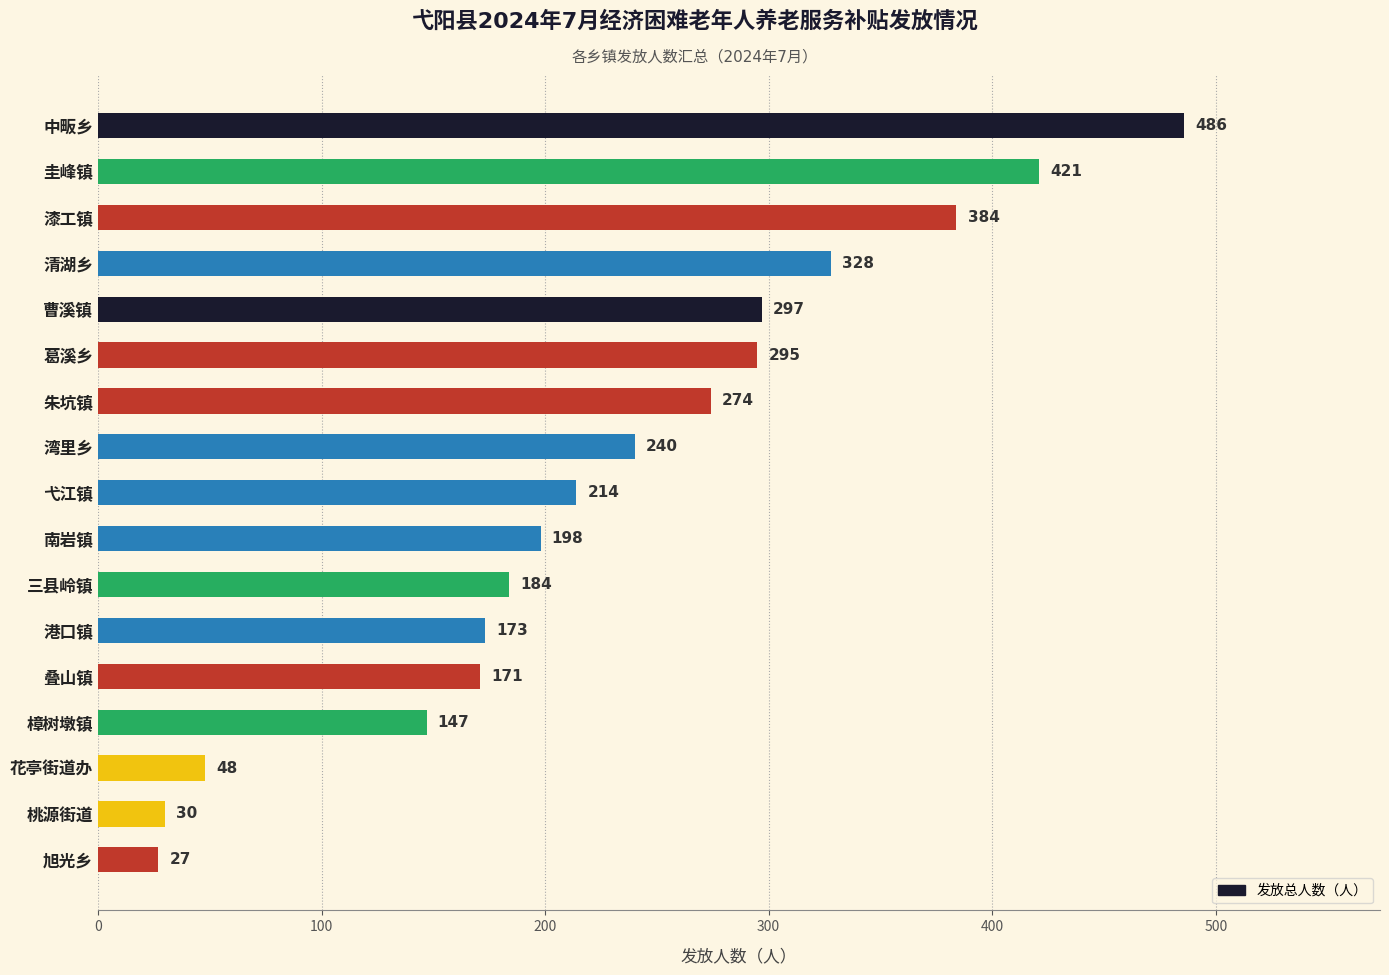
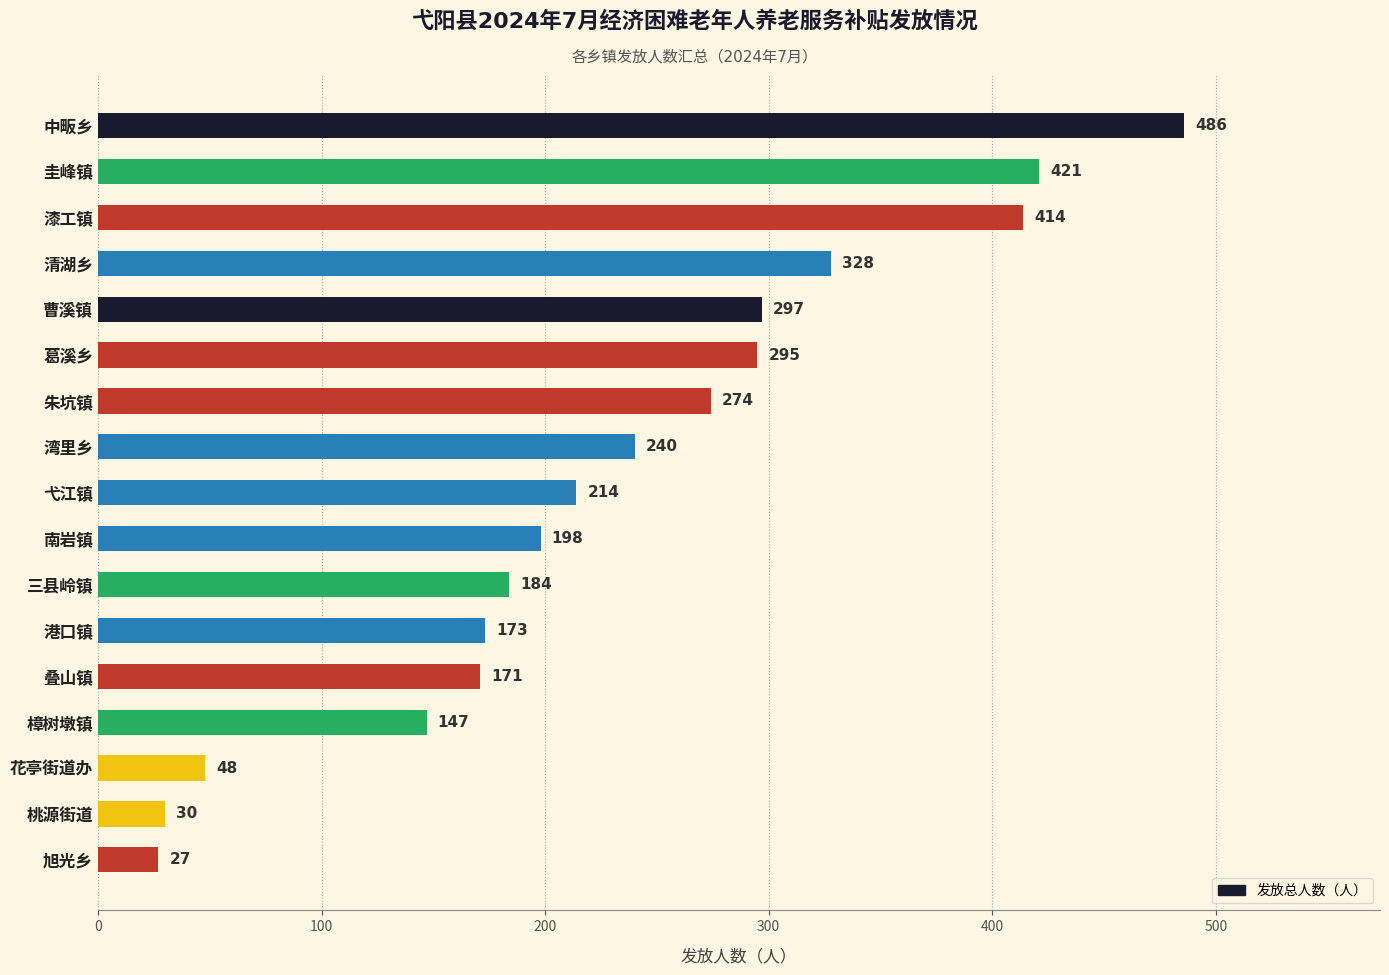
  {
    "中畈乡": 486,
    "圭峰镇": 421,
-   "漆工镇": 384,
+   "漆工镇": 414,
    "清湖乡": 328,
    "曹溪镇": 297,
    "葛溪乡": 295,
    "朱坑镇": 274,
    "湾里乡": 240,
    "弋江镇": 214,
    "南岩镇": 198,
    "三县岭镇": 184,
    "港口镇": 173,
    "叠山镇": 171,
    "樟树墩镇": 147,
    "花亭街道办": 48,
    "桃源街道": 30,
    "旭光乡": 27
  }
